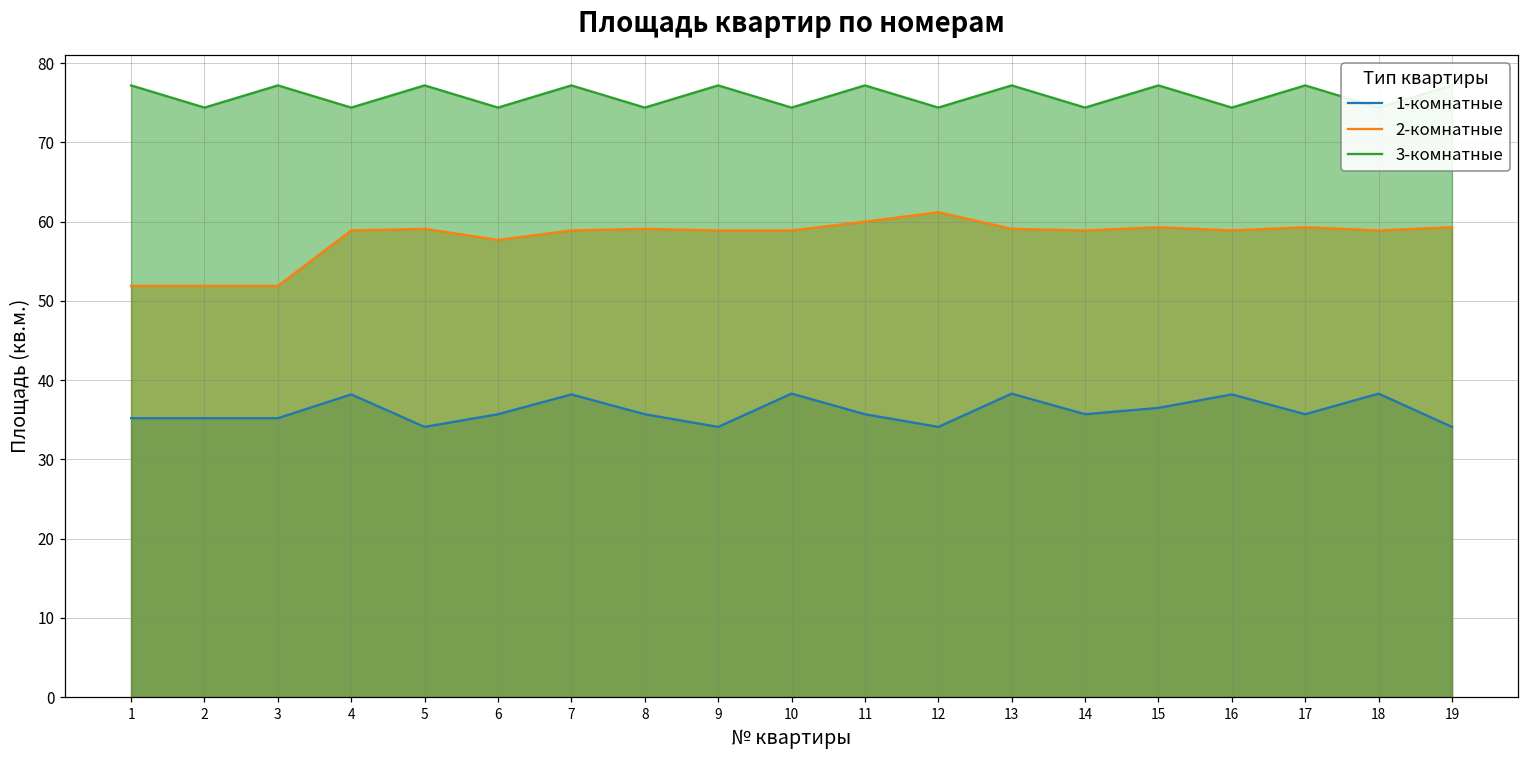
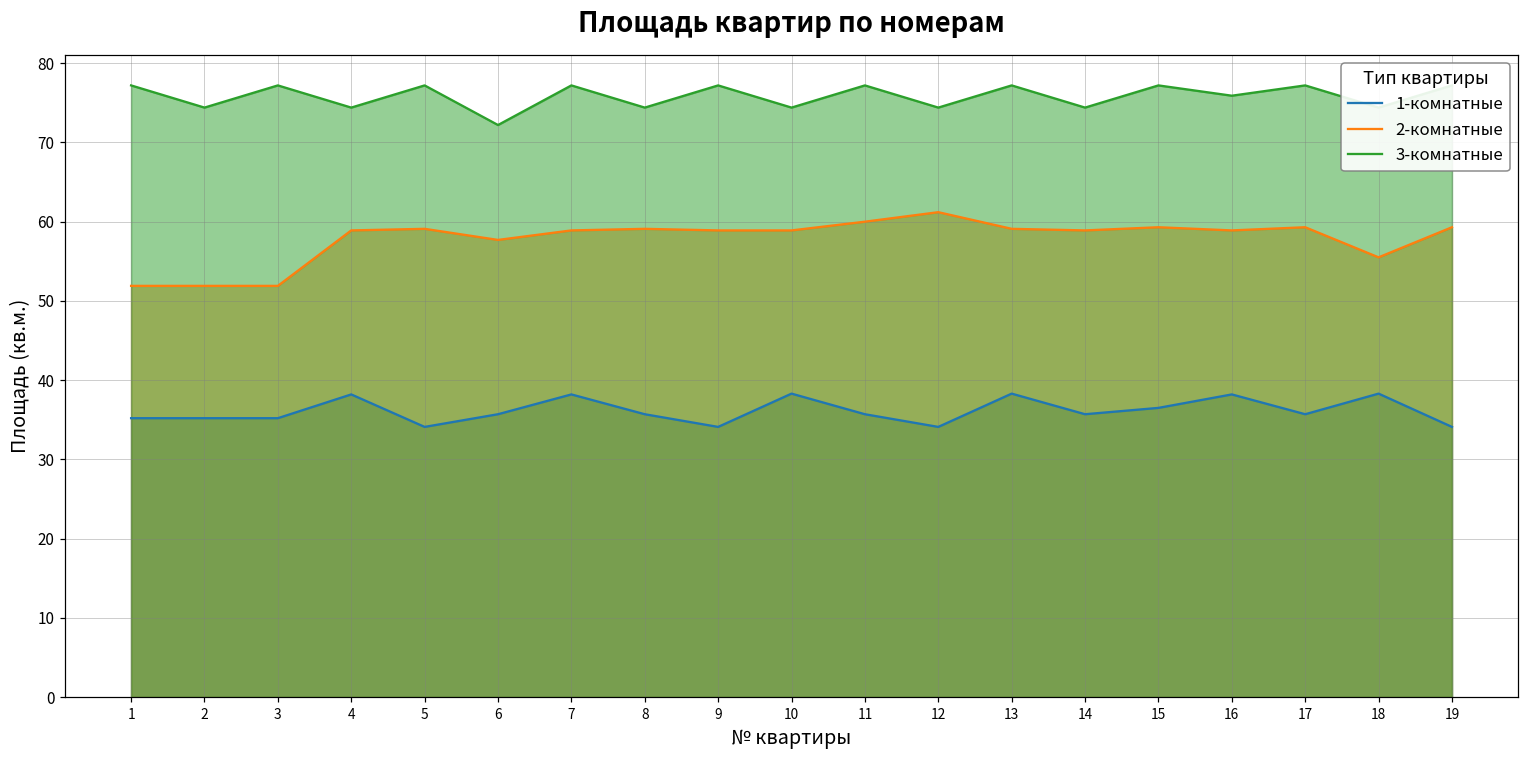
  {
    "1-комнатные": {
      "1": 35,
      "2": 35,
      "3": 35,
      "4": 38,
      "5": 34,
      "6": 36,
      "7": 38,
      "8": 36,
      "9": 34,
      "10": 38,
      "11": 36,
      "12": 34,
      "13": 38,
      "14": 36,
      "15": 37,
      "16": 38,
      "17": 36,
      "18": 38,
      "19": 34
    },
    "2-комнатные": {
      "1": 52,
      "2": 52,
      "3": 52,
      "4": 59,
      "5": 59,
      "6": 58,
      "7": 59,
      "8": 59,
      "9": 59,
      "10": 59,
      "11": 60,
      "12": 61,
      "13": 59,
      "14": 59,
      "15": 59,
      "16": 59,
      "17": 59,
-     "18": 59,
+     "18": 56,
      "19": 59
    },
    "3-комнатные": {
      "1": 77,
      "2": 74,
      "3": 77,
      "4": 74,
      "5": 77,
-     "6": 74,
+     "6": 72,
      "7": 77,
      "8": 74,
      "9": 77,
      "10": 74,
      "11": 77,
      "12": 74,
      "13": 77,
      "14": 74,
      "15": 77,
-     "16": 74,
+     "16": 76,
      "17": 77
    }
  }
